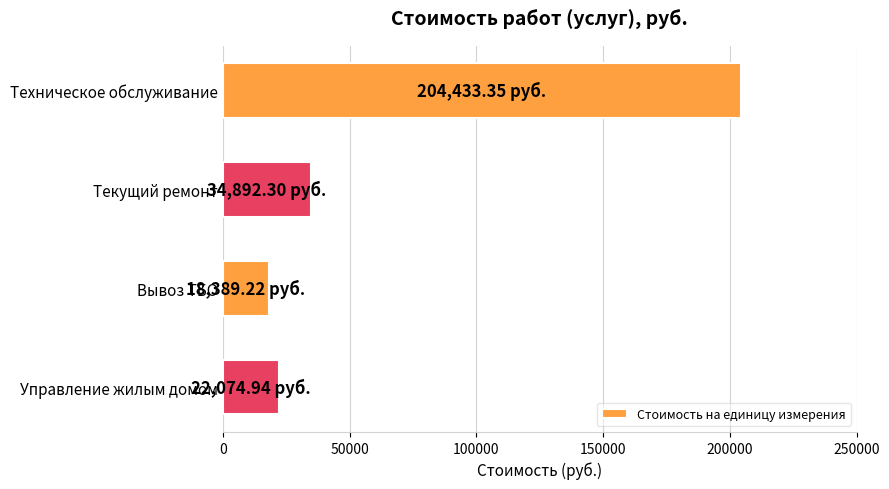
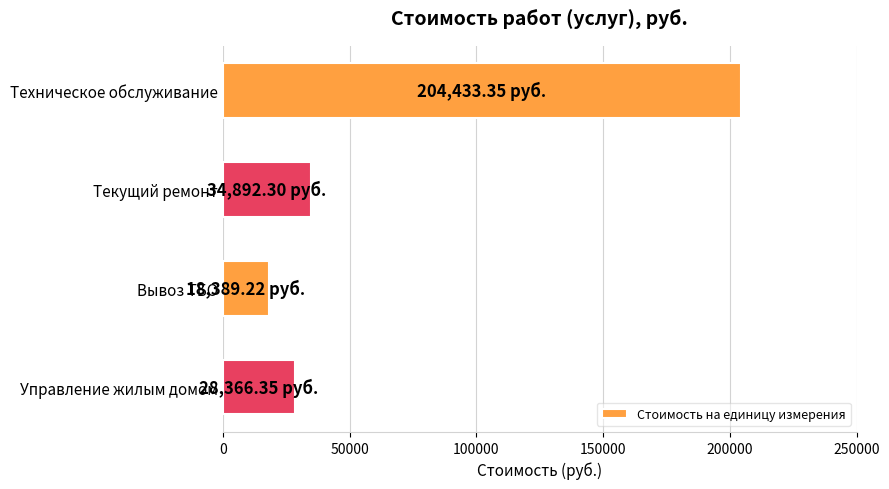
  {
    "Техническое обслуживание": "204,433.35",
    "Текущий ремонт": "34,892.30",
    "Вывоз ТБО": "18,389.22",
-   "Управление жилым домом": "22,074.94"
+   "Управление жилым домом": "28,366.35"
  }
